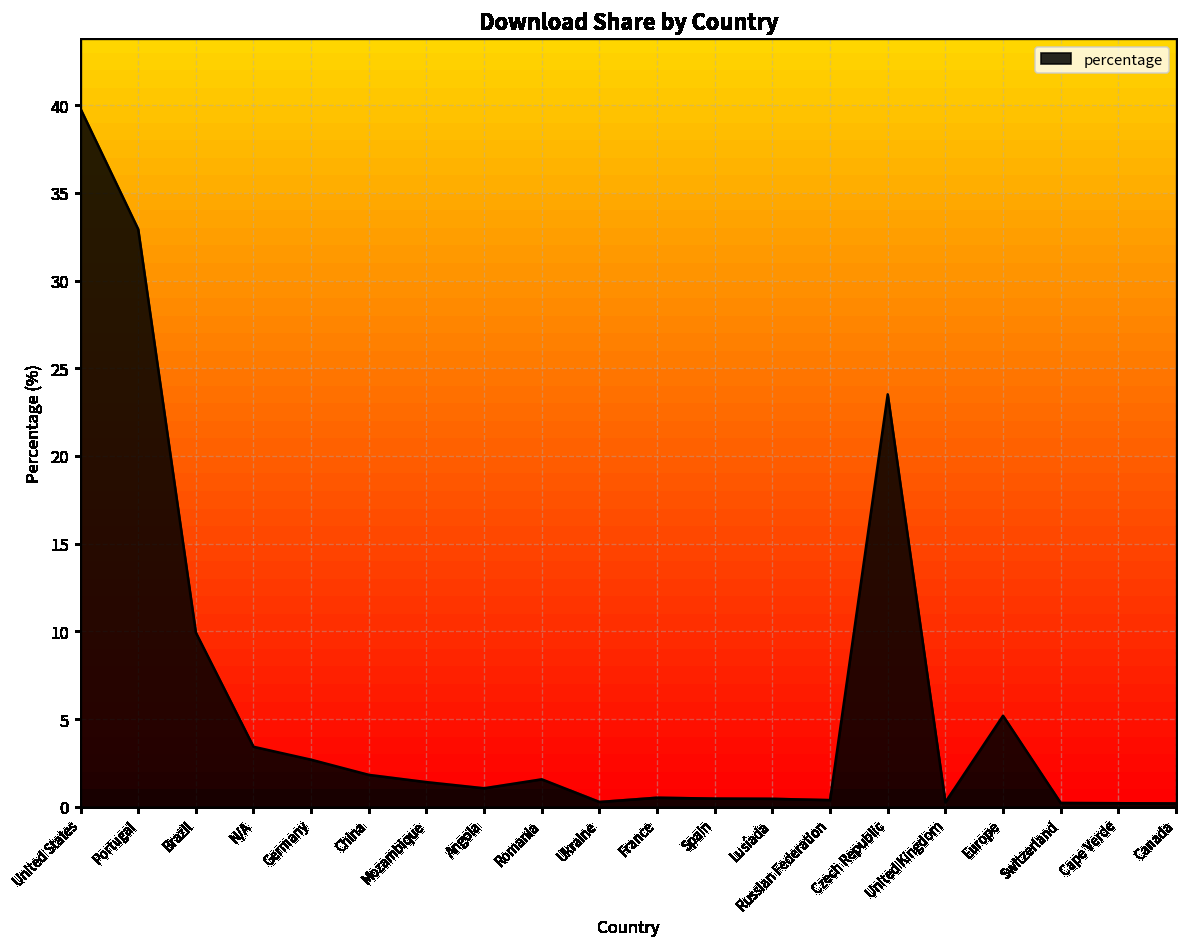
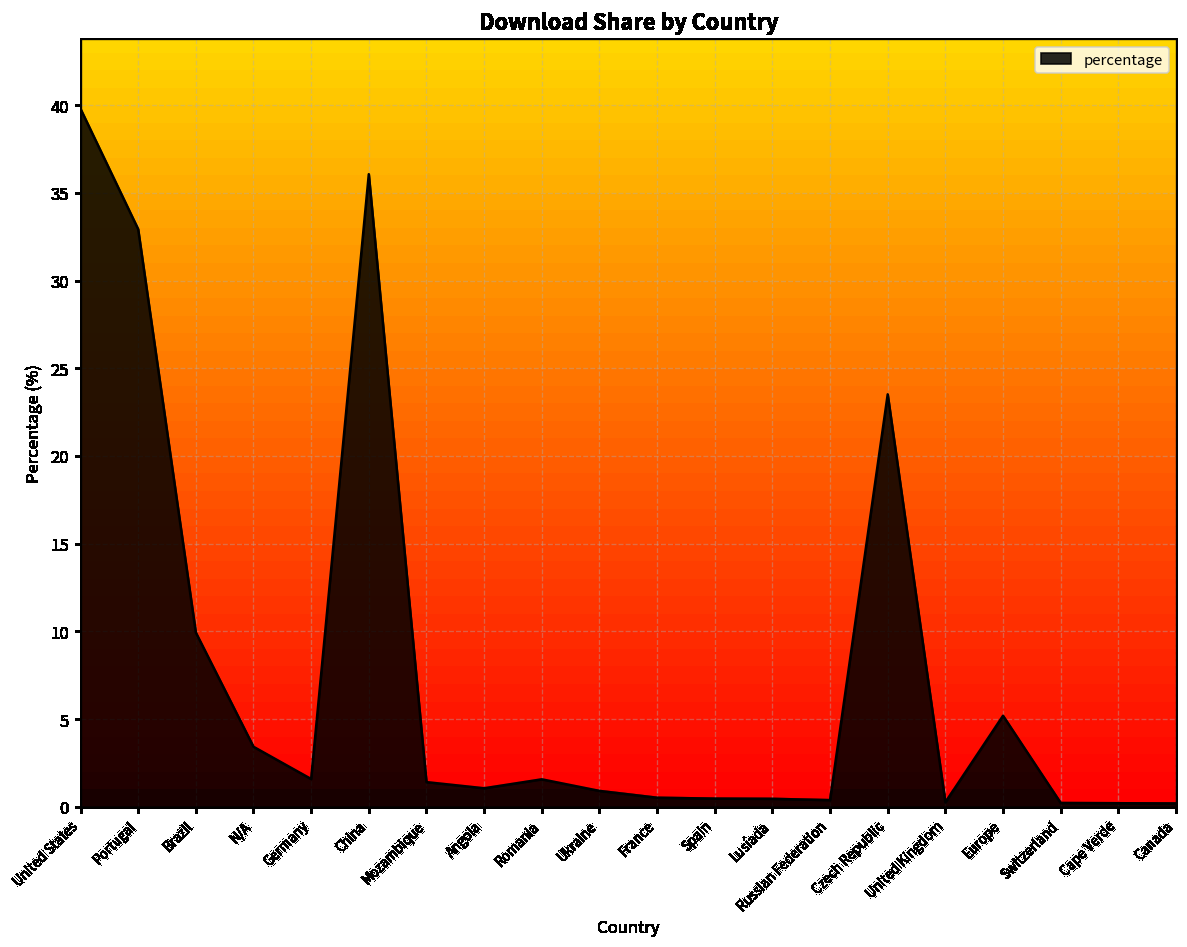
  {
    "United States": 39.8,
    "Portugal": 32.9,
    "Brazil": 9.9,
    "N/A": 3.4,
-   "Germany": 2.7,
-   "China": 1.8,
+   "Germany": 1.6,
+   "China": 36.1,
    "Mozambique": 1.4,
    "Angola": 1.1,
    "Romania": 1.6,
-   "Ukraine": 0.3,
+   "Ukraine": 0.9,
    "France": 0.5,
    "Spain": 0.5,
    "Lusíada": 0.5,
    "Russian Federation": 0.4,
    "Czech Republic": 23.5,
    "United Kingdom": 0.3,
    "Europe": 5.2,
    "Switzerland": 0.2,
    "Cape Verde": 0.2,
    "Canada": 0.2
  }
